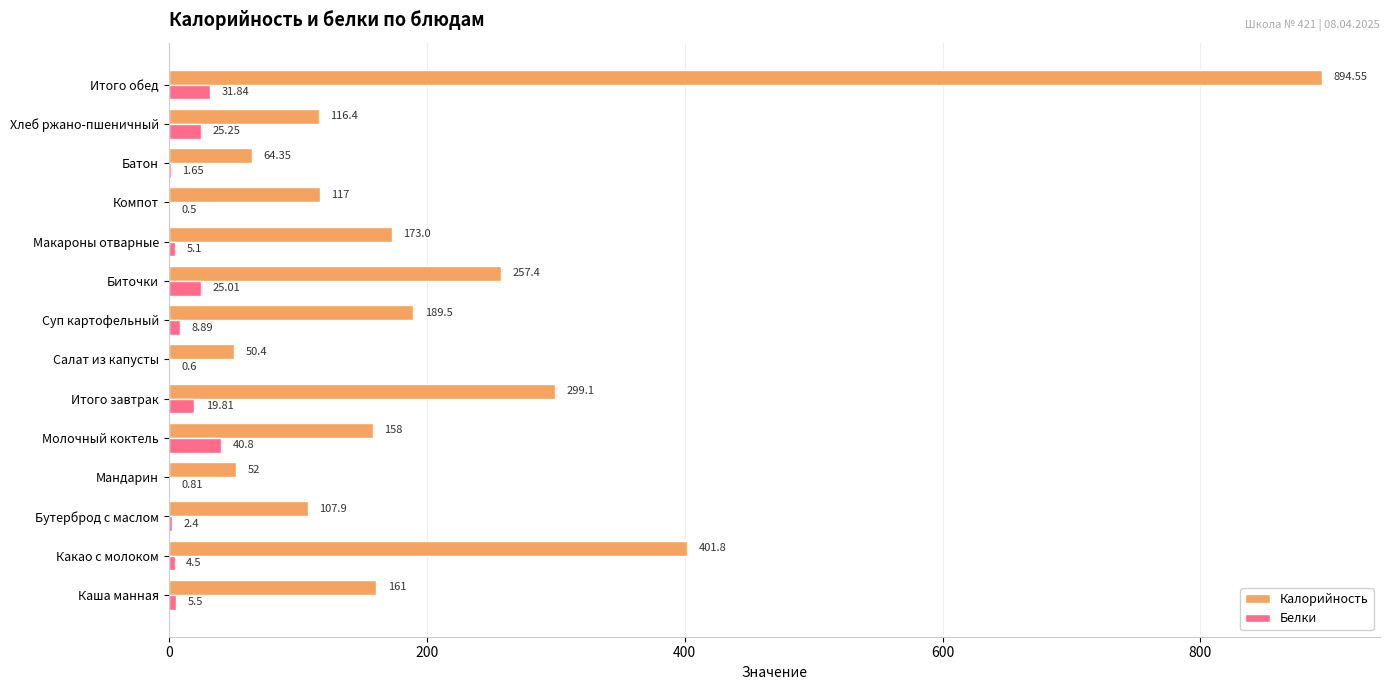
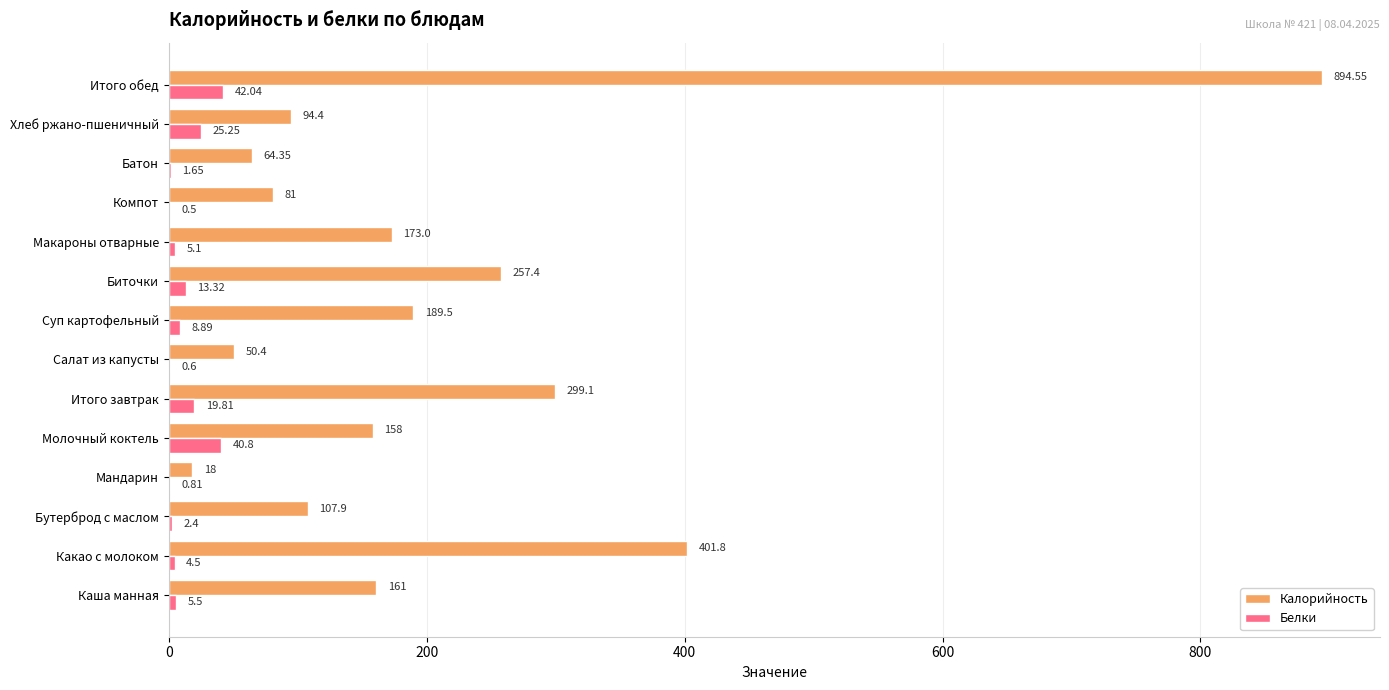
  {
    "Калорийность": {
      "Итого обед": 894.55,
-     "Хлеб ржано-пшеничный": 116.4,
+     "Хлеб ржано-пшеничный": 94.4,
      "Батон": 64.35,
-     "Компот": 117,
+     "Компот": 81,
      "Макароны отварные": 173.0,
      "Биточки": 257.4,
      "Суп картофельный": 189.5,
      "Салат из капусты": 50.4,
      "Итого завтрак": 299.1,
      "Молочный коктель": 158,
-     "Мандарин": 52,
+     "Мандарин": 18,
      "Бутерброд с маслом": 107.9,
      "Какао с молоком": 401.8,
      "Каша манная": 161
    },
    "Белки": {
-     "Итого обед": 31.84,
+     "Итого обед": 42.04,
      "Хлеб ржано-пшеничный": 25.25,
      "Батон": 1.65,
      "Компот": 0.5,
      "Макароны отварные": 5.1,
-     "Биточки": 25.01,
+     "Биточки": 13.32,
      "Суп картофельный": 8.89,
      "Салат из капусты": 0.6,
      "Итого завтрак": 19.81,
      "Молочный коктель": 40.8,
      "Мандарин": 0.81,
      "Бутерброд с маслом": 2.4,
      "Какао с молоком": 4.5,
      "Каша манная": 5.5
    }
  }
